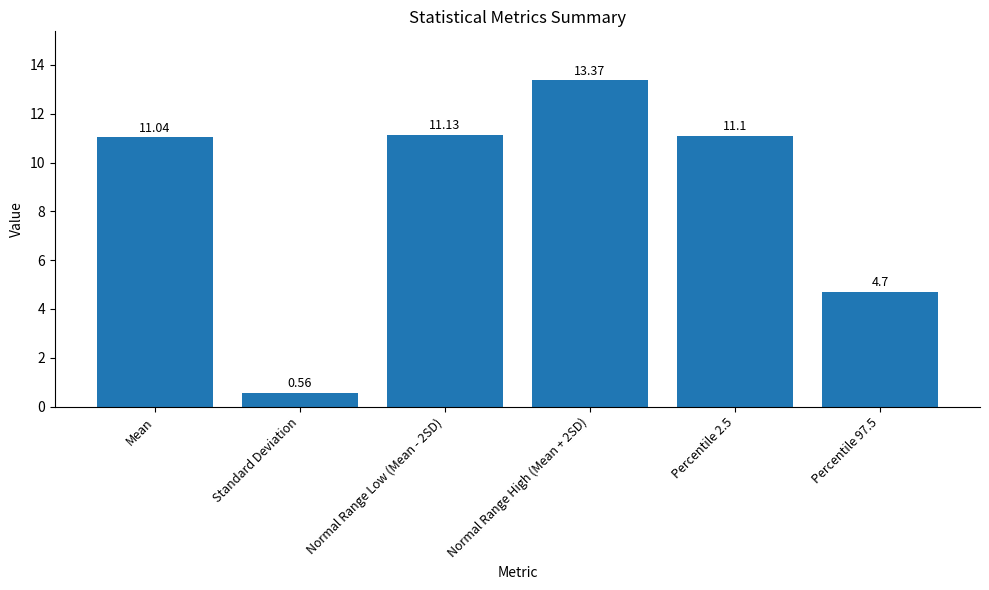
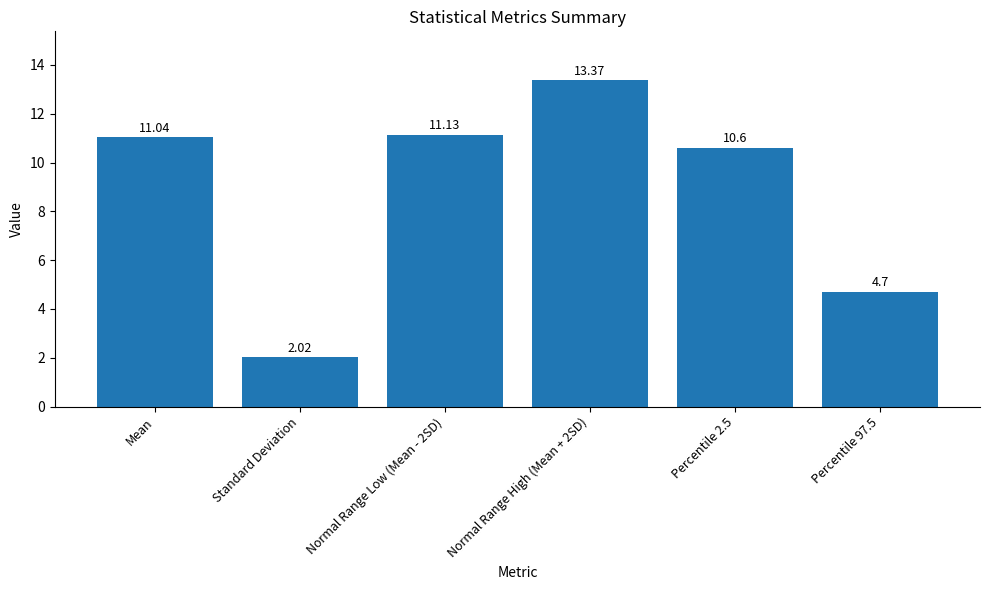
  {
    "Mean": 11.04,
-   "Standard Deviation": 0.56,
+   "Standard Deviation": 2.02,
    "Normal Range Low (Mean - 2SD)": 11.13,
    "Normal Range High (Mean + 2SD)": 13.37,
-   "Percentile 2.5": 11.1,
+   "Percentile 2.5": 10.6,
    "Percentile 97.5": 4.7
  }
